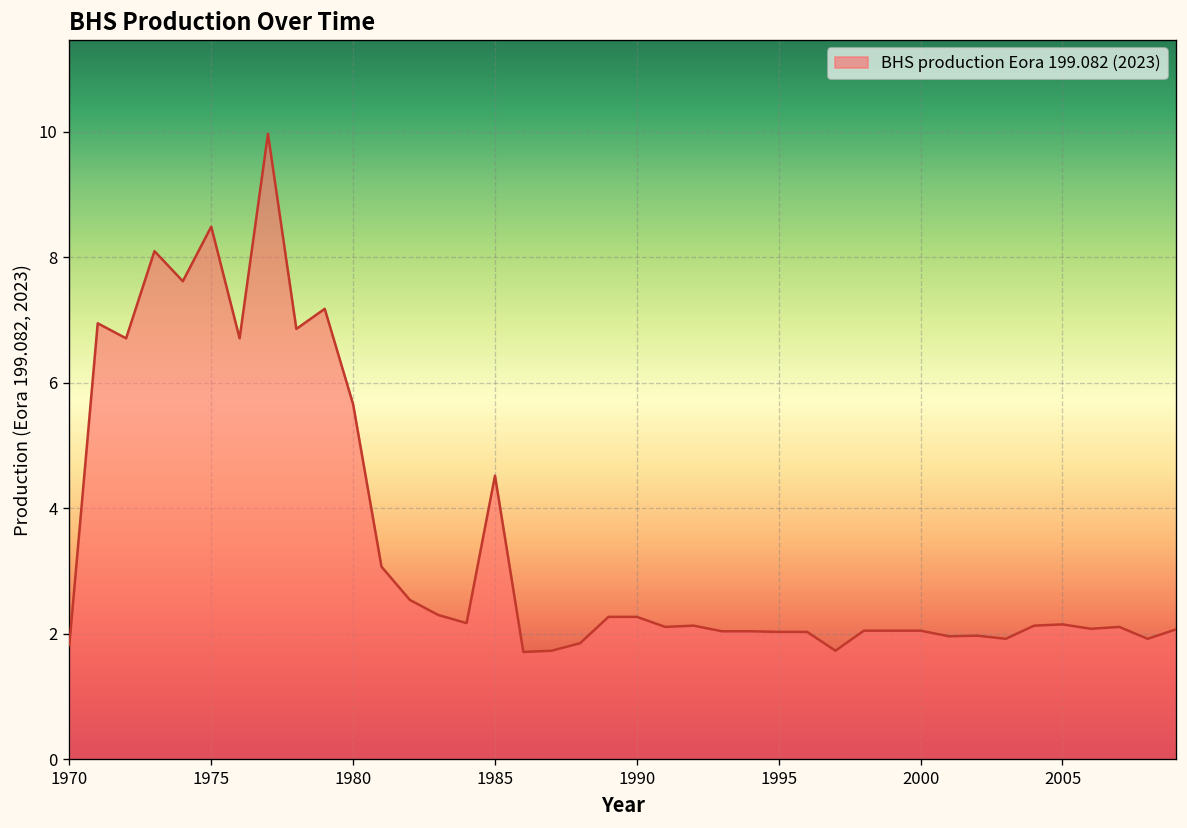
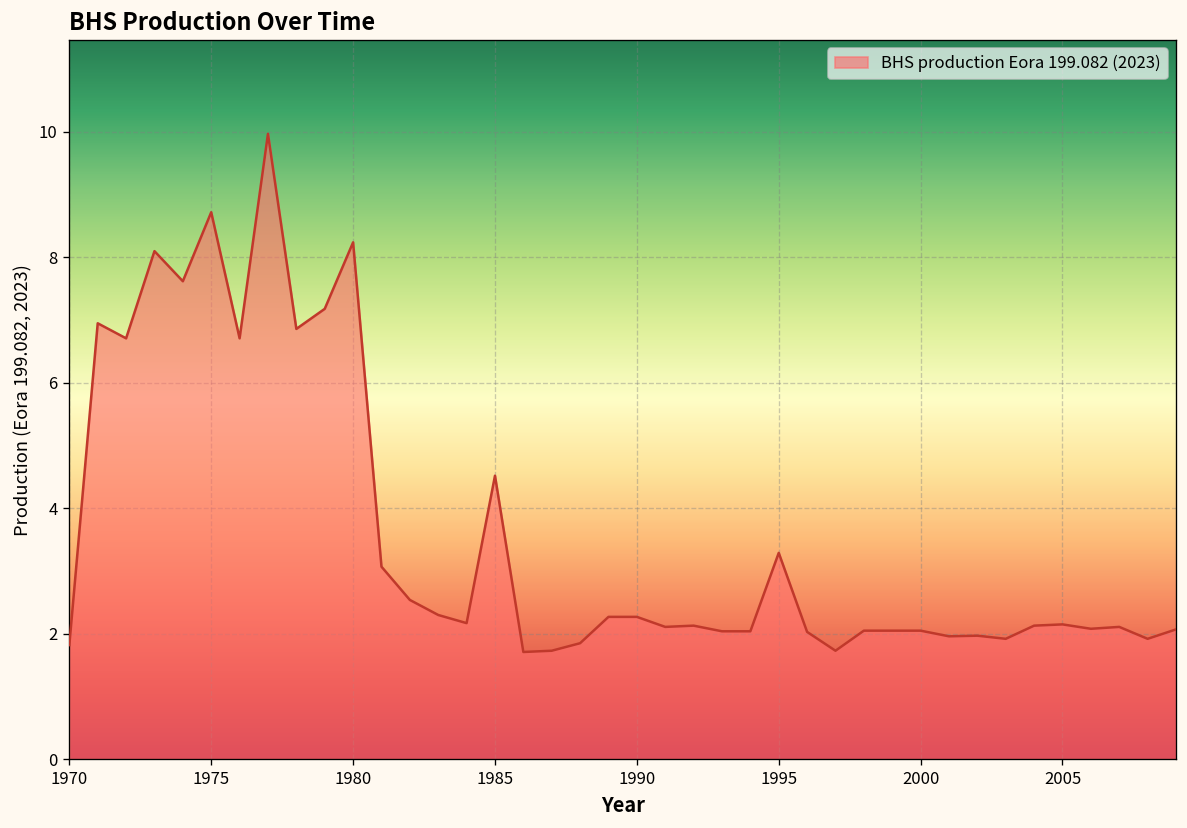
  {
    "1970": 1.8,
-   "1975": 8.5,
-   "1980": 5.7,
+   "1975": 8.7,
+   "1980": 8.2,
    "1985": 4.5,
    "1990": 2.3,
-   "1995": 2.0,
+   "1995": 3.3,
    "2000": 2.1,
    "2005": 2.2
  }
